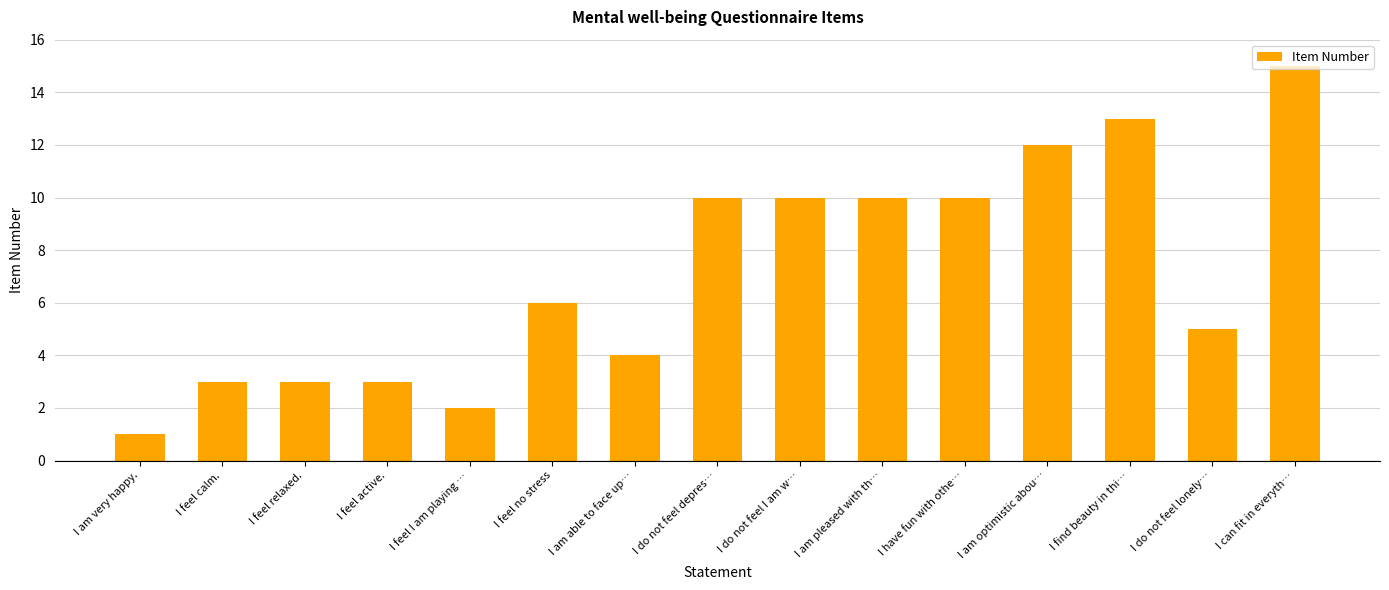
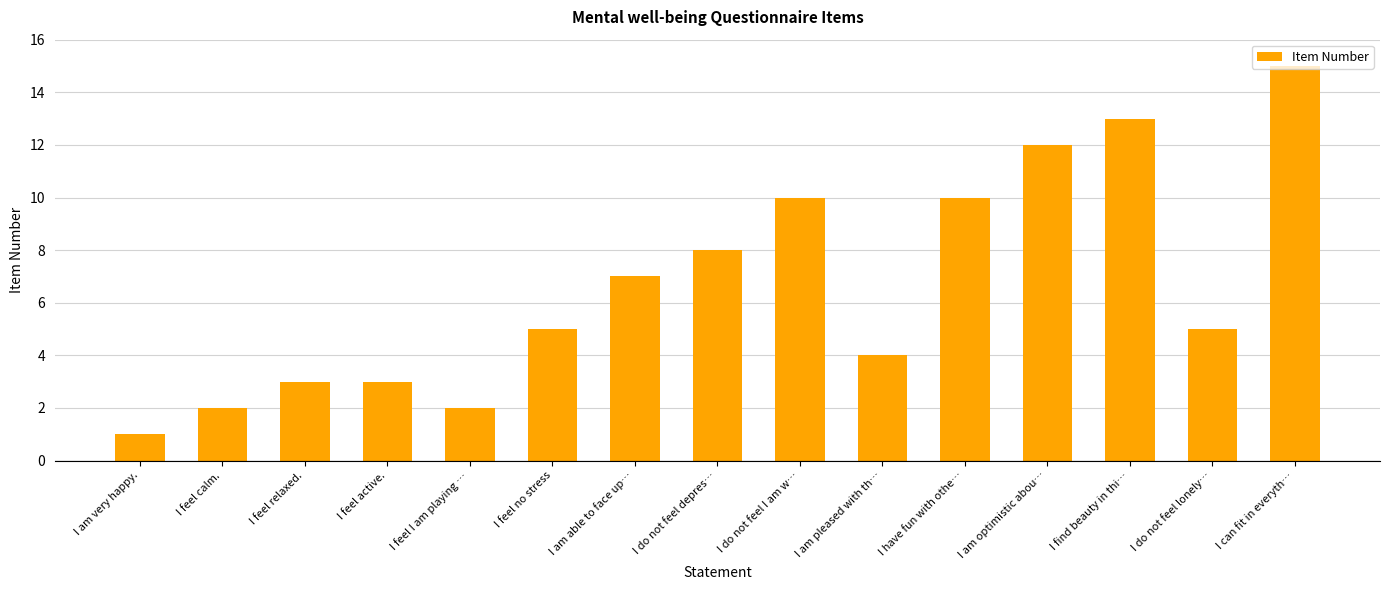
  {
    "I am very happy.": 1,
-   "I feel calm.": 3,
+   "I feel calm.": 2,
    "I feel relaxed.": 3,
    "I feel active.": 3,
    "I feel I am playing …": 2,
-   "I feel no stress": 6,
-   "I am able to face up…": 4,
-   "I do not feel depres…": 10,
+   "I feel no stress": 5,
+   "I am able to face up…": 7,
+   "I do not feel depres…": 8,
    "I do not feel I am w…": 10,
-   "I am pleased with th…": 10,
+   "I am pleased with th…": 4,
    "I have fun with othe…": 10,
    "I am optimistic abou…": 12,
    "I find beauty in thi…": 13,
    "I do not feel lonely…": 5
  }
